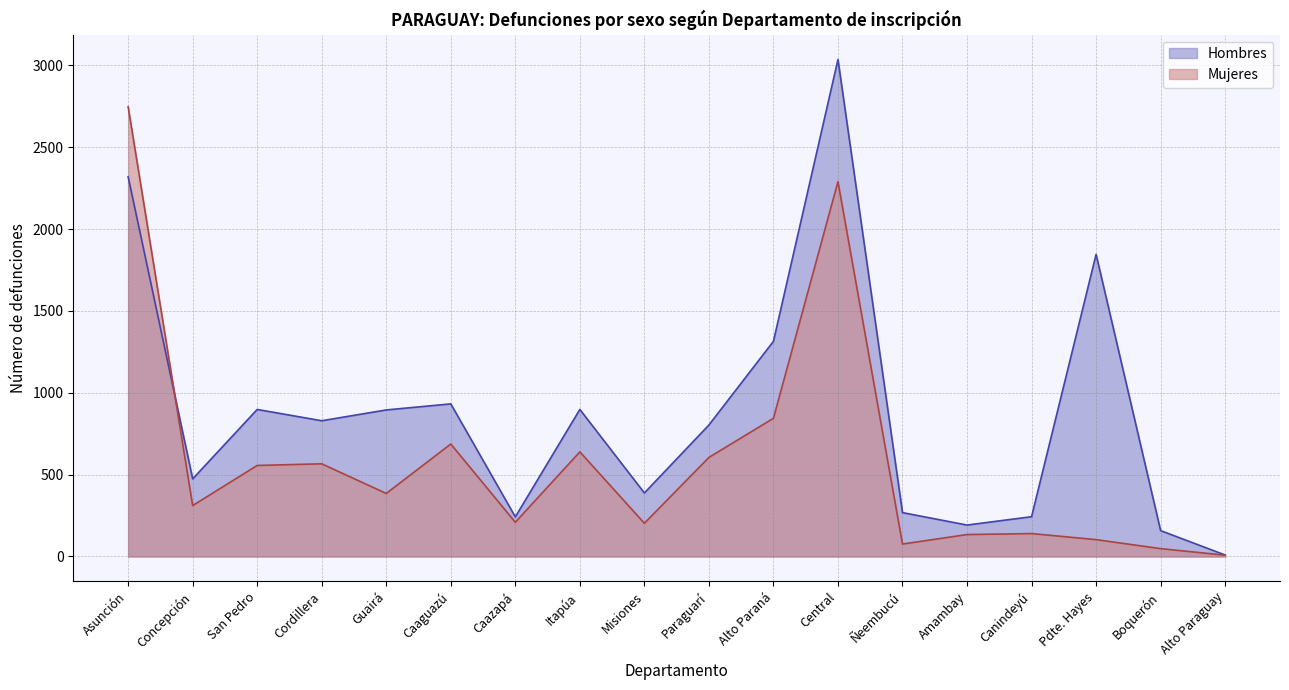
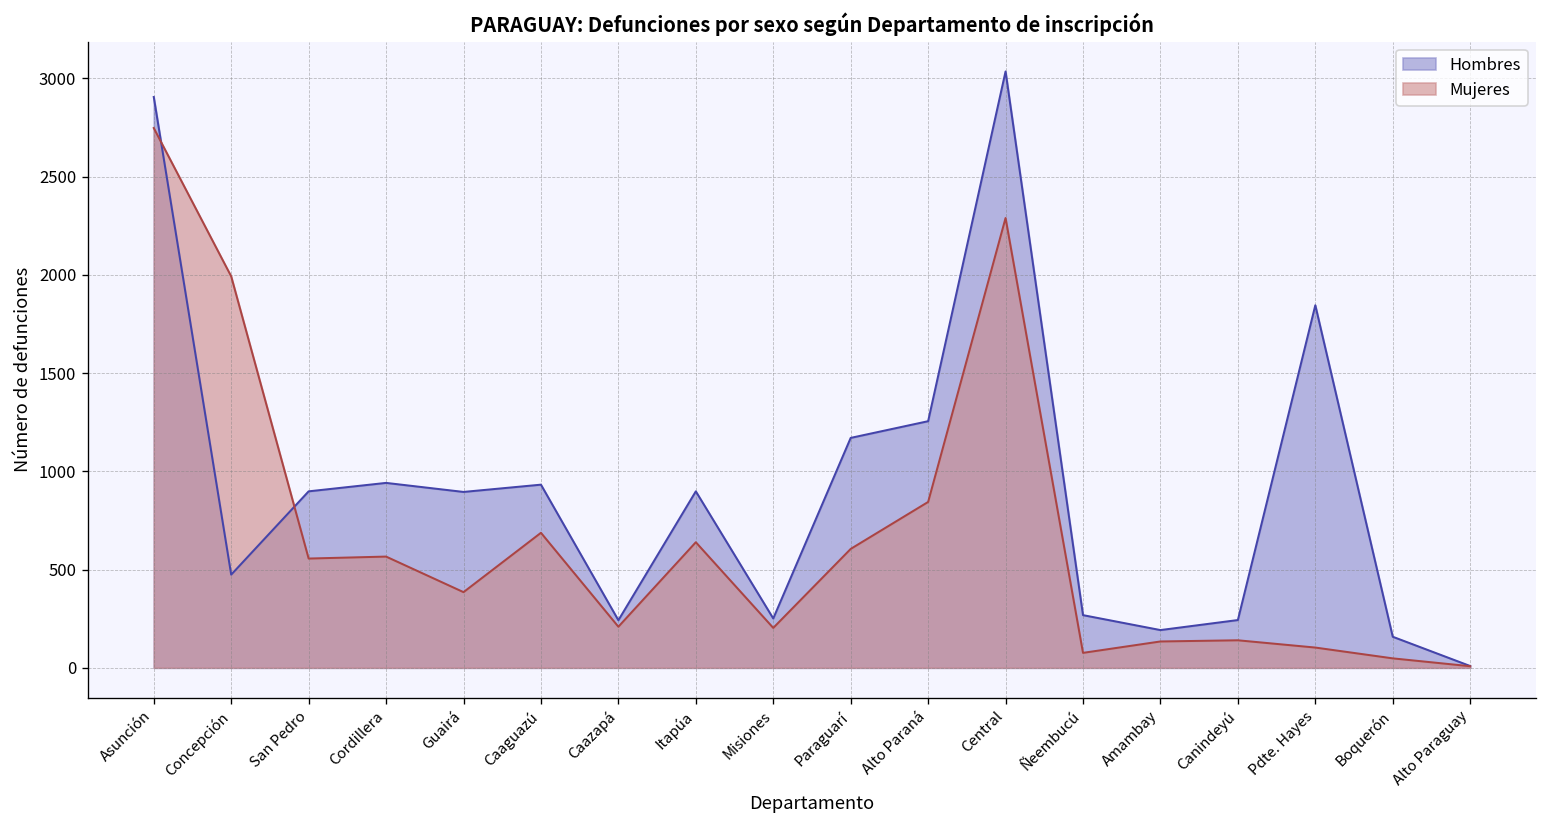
  {
    "Hombres": {
-     "Asunción": 2320,
+     "Asunción": 2910,
      "Concepción": 470,
      "San Pedro": 900,
-     "Cordillera": 830,
+     "Cordillera": 940,
      "Guairá": 900,
      "Caaguazú": 930,
      "Caazapá": 240,
      "Itapúa": 900,
-     "Misiones": 390,
-     "Paraguarí": 800,
-     "Alto Paraná": 1310,
+     "Misiones": 250,
+     "Paraguarí": 1170,
+     "Alto Paraná": 1260,
      "Central": 3040,
      "Ñeembucú": 270,
      "Amambay": 190,
      "Canindeyú": 240,
      "Pdte. Hayes": 1850,
      "Boquerón": 160
    },
    "Mujeres": {
      "Asunción": 2750,
-     "Concepción": 310,
+     "Concepción": 1990,
      "San Pedro": 560,
      "Cordillera": 570,
      "Guairá": 390,
      "Caaguazú": 690,
      "Caazapá": 210,
      "Itapúa": 640,
      "Misiones": 200,
      "Paraguarí": 610,
      "Alto Paraná": 840,
      "Central": 2290,
      "Ñeembucú": 80,
      "Amambay": 130,
      "Canindeyú": 140,
      "Pdte. Hayes": 100,
      "Boquerón": 50
    }
  }
